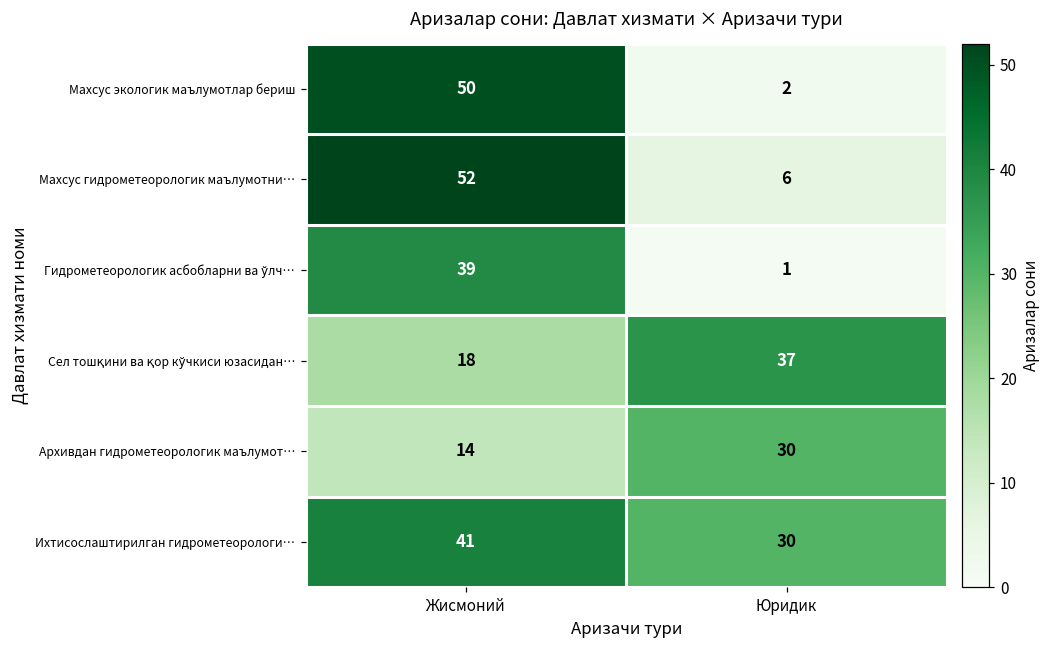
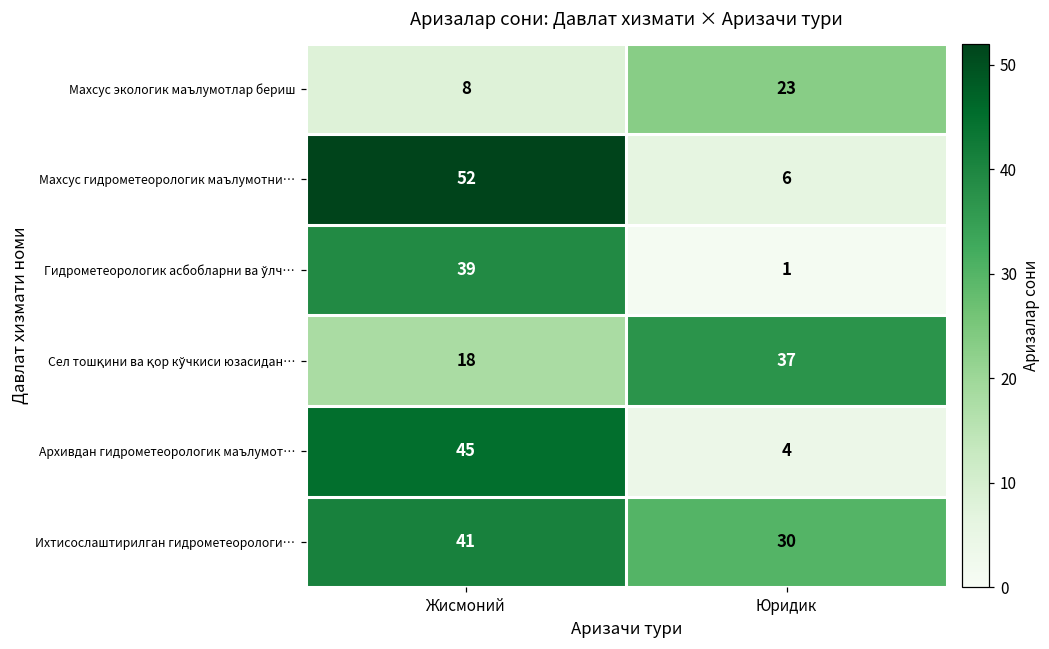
  {
    "Махсус экологик маълумотлар бериш": {
-     "Жисмоний": 50,
-     "Юридик": 2
+     "Жисмоний": 8,
+     "Юридик": 23
    },
    "Махсус гидрометеорологик маълумотни…": {
      "Жисмоний": 52,
      "Юридик": 6
    },
    "Гидрометеорологик асбобларни ва ўлч…": {
      "Жисмоний": 39,
      "Юридик": 1
    },
    "Сел тошқини ва қор кўчкиси юзасидан…": {
      "Жисмоний": 18,
      "Юридик": 37
    },
    "Архивдан гидрометеорологик маълумот…": {
-     "Жисмоний": 14,
-     "Юридик": 30
+     "Жисмоний": 45,
+     "Юридик": 4
    },
    "Ихтисослаштирилган гидрометеорологи…": {
      "Жисмоний": 41,
      "Юридик": 30
    }
  }
